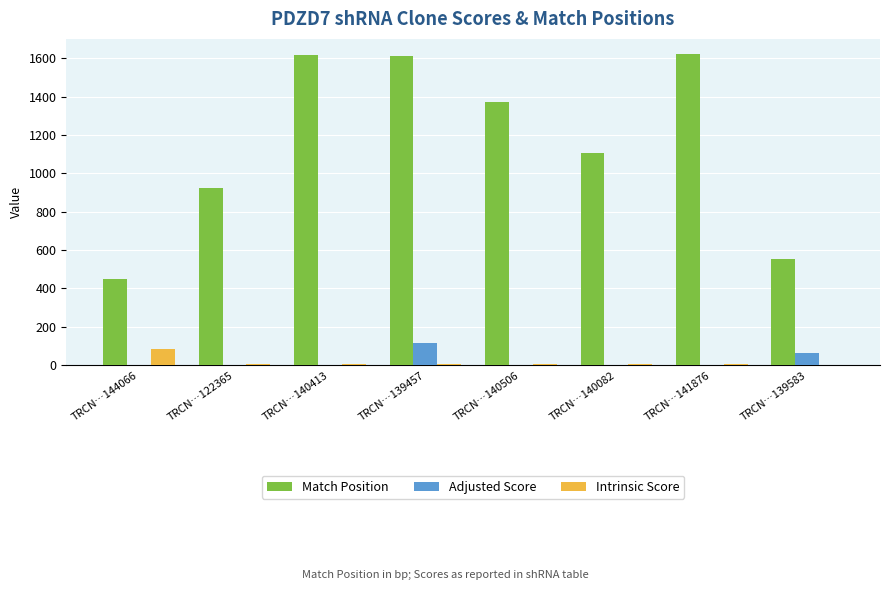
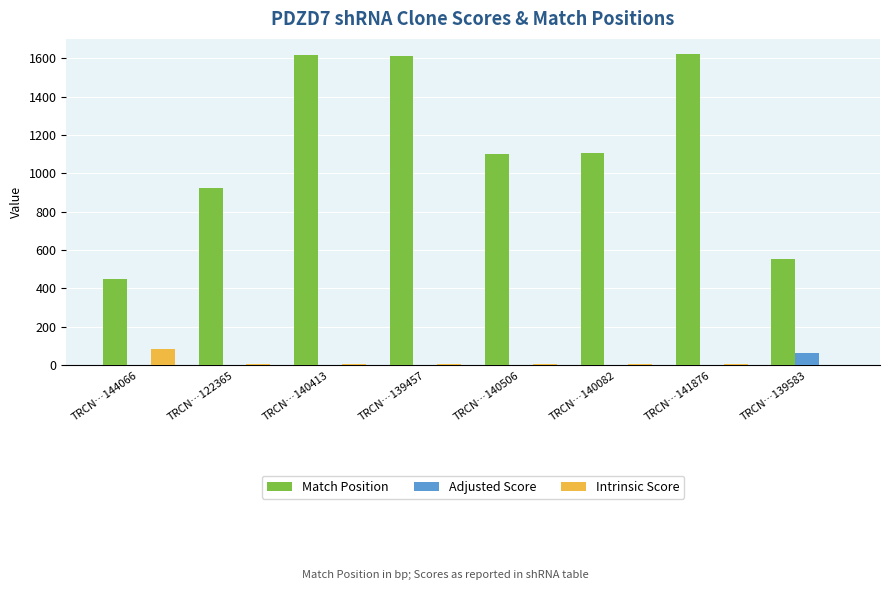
  {
    "Match Position": {
      "TRCN…144066": 450,
      "TRCN…122365": 920,
      "TRCN…140413": 1620,
      "TRCN…139457": 1610,
-     "TRCN…140506": 1370,
+     "TRCN…140506": 1100,
      "TRCN…140082": 1110,
      "TRCN…141876": 1620,
      "TRCN…139583": 550
    },
    "Adjusted Score": {
-     "TRCN…139457": 120,
+     "TRCN…139457": 0,
      "TRCN…139583": 60
    },
    "Intrinsic Score": {
      "TRCN…144066": 90
    }
  }
